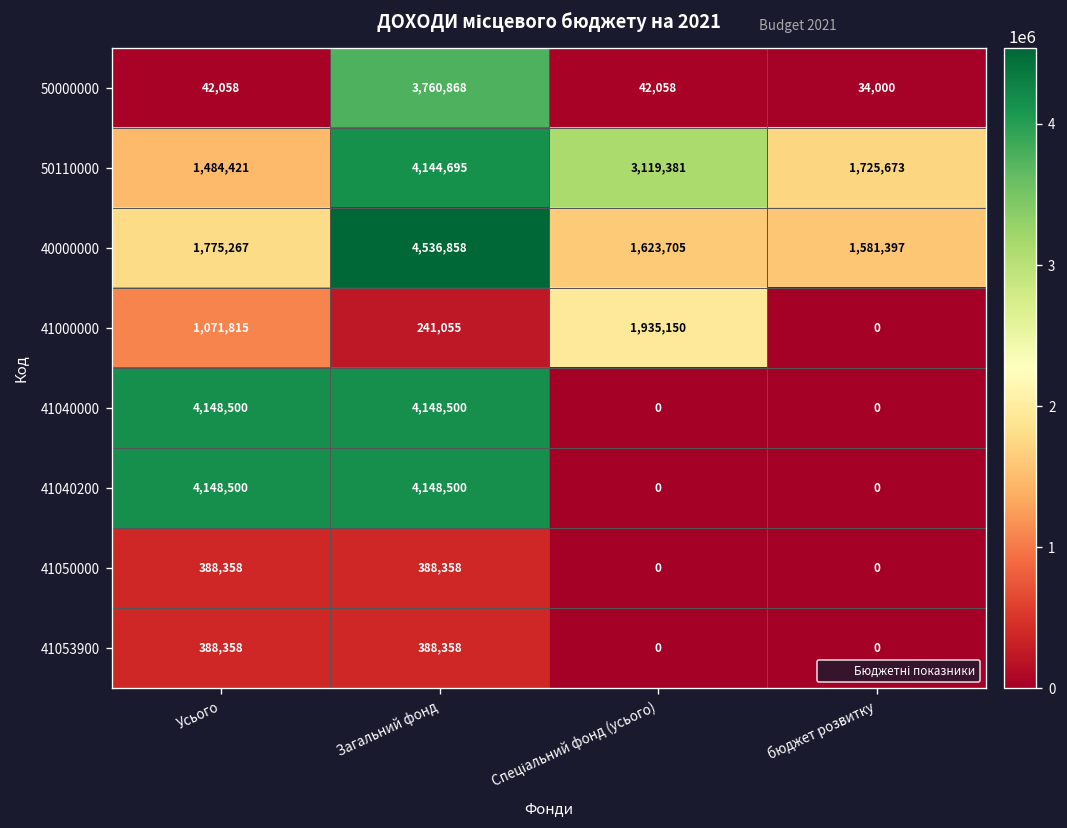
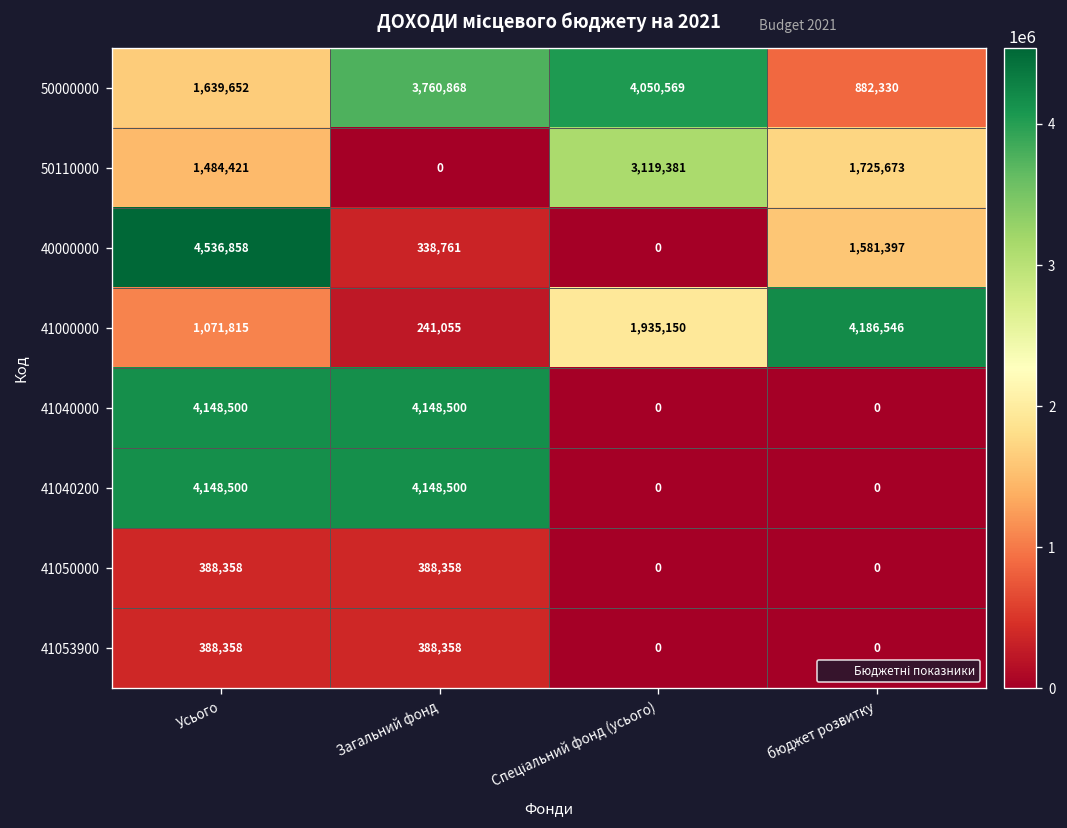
  {
    "50000000": {
-     "Усього": "42,058",
+     "Усього": "1,639,652",
      "Загальний фонд": "3,760,868",
-     "Спеціальний фонд (усього)": "42,058",
-     "бюджет розвитку": "34,000"
+     "Спеціальний фонд (усього)": "4,050,569",
+     "бюджет розвитку": "882,330"
    },
    "50110000": {
      "Усього": "1,484,421",
-     "Загальний фонд": "4,144,695",
+     "Загальний фонд": "0",
      "Спеціальний фонд (усього)": "3,119,381",
      "бюджет розвитку": "1,725,673"
    },
    "40000000": {
-     "Усього": "1,775,267",
-     "Загальний фонд": "4,536,858",
-     "Спеціальний фонд (усього)": "1,623,705",
+     "Усього": "4,536,858",
+     "Загальний фонд": "338,761",
+     "Спеціальний фонд (усього)": "0",
      "бюджет розвитку": "1,581,397"
    },
    "41000000": {
      "Усього": "1,071,815",
      "Загальний фонд": "241,055",
      "Спеціальний фонд (усього)": "1,935,150",
-     "бюджет розвитку": "0"
+     "бюджет розвитку": "4,186,546"
    },
    "41040000": {
      "Усього": "4,148,500",
      "Загальний фонд": "4,148,500",
      "Спеціальний фонд (усього)": "0",
      "бюджет розвитку": "0"
    },
    "41040200": {
      "Усього": "4,148,500",
      "Загальний фонд": "4,148,500",
      "Спеціальний фонд (усього)": "0",
      "бюджет розвитку": "0"
    },
    "41050000": {
      "Усього": "388,358",
      "Загальний фонд": "388,358",
      "Спеціальний фонд (усього)": "0",
      "бюджет розвитку": "0"
    },
    "41053900": {
      "Усього": "388,358",
      "Загальний фонд": "388,358",
      "Спеціальний фонд (усього)": "0",
      "бюджет розвитку": "0"
    }
  }
